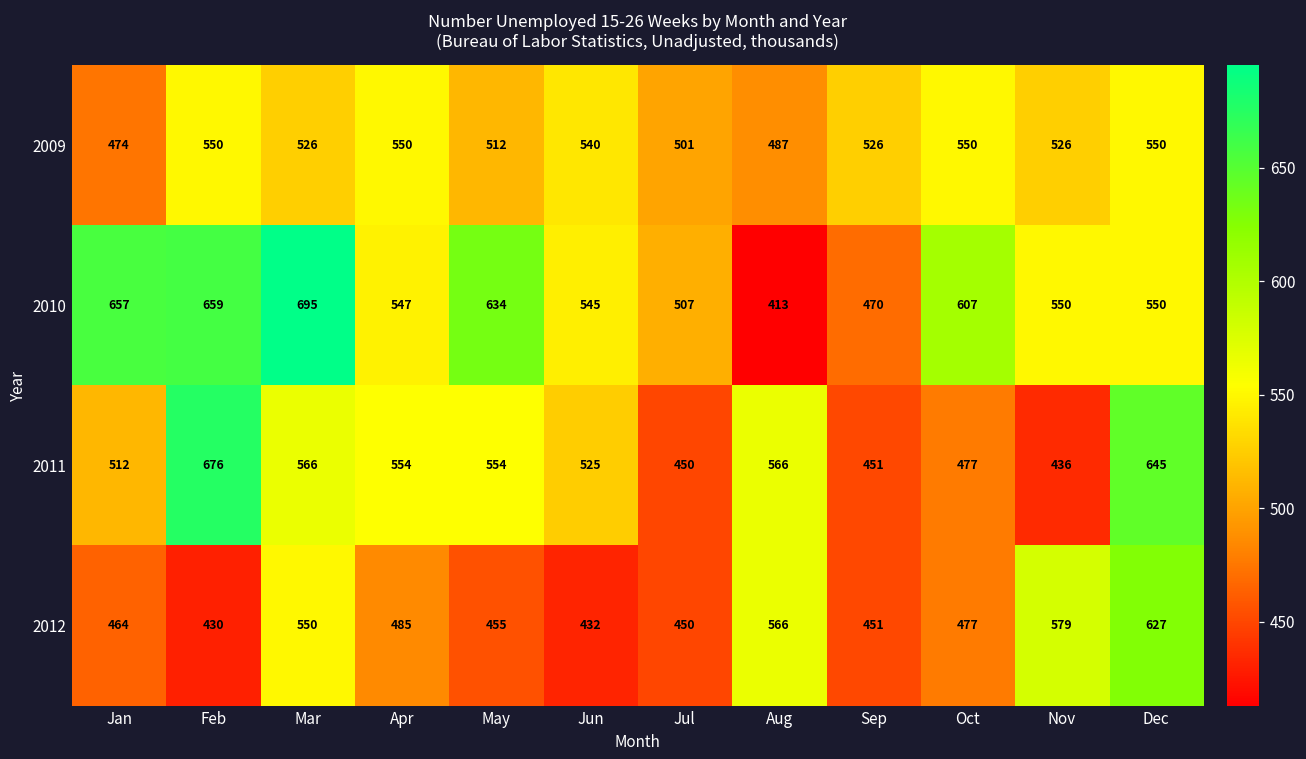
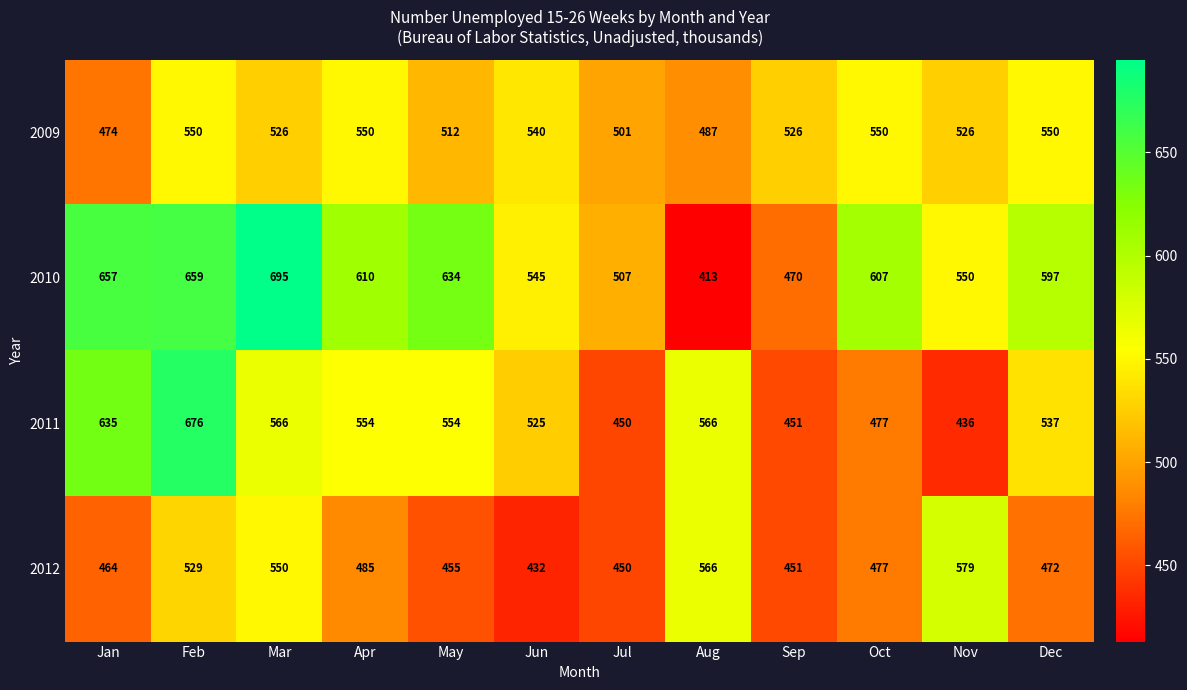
  {
    "2009": {
      "Jan": 474,
      "Feb": 550,
      "Mar": 526,
      "Apr": 550,
      "May": 512,
      "Jun": 540,
      "Jul": 501,
      "Aug": 487,
      "Sep": 526,
      "Oct": 550,
      "Nov": 526,
      "Dec": 550
    },
    "2010": {
      "Jan": 657,
      "Feb": 659,
      "Mar": 695,
-     "Apr": 547,
+     "Apr": 610,
      "May": 634,
      "Jun": 545,
      "Jul": 507,
      "Aug": 413,
      "Sep": 470,
      "Oct": 607,
      "Nov": 550,
-     "Dec": 550
+     "Dec": 597
    },
    "2011": {
-     "Jan": 512,
+     "Jan": 635,
      "Feb": 676,
      "Mar": 566,
      "Apr": 554,
      "May": 554,
      "Jun": 525,
      "Jul": 450,
      "Aug": 566,
      "Sep": 451,
      "Oct": 477,
      "Nov": 436,
-     "Dec": 645
+     "Dec": 537
    },
    "2012": {
      "Jan": 464,
-     "Feb": 430,
+     "Feb": 529,
      "Mar": 550,
      "Apr": 485,
      "May": 455,
      "Jun": 432,
      "Jul": 450,
      "Aug": 566,
      "Sep": 451,
      "Oct": 477,
      "Nov": 579,
-     "Dec": 627
+     "Dec": 472
    }
  }
